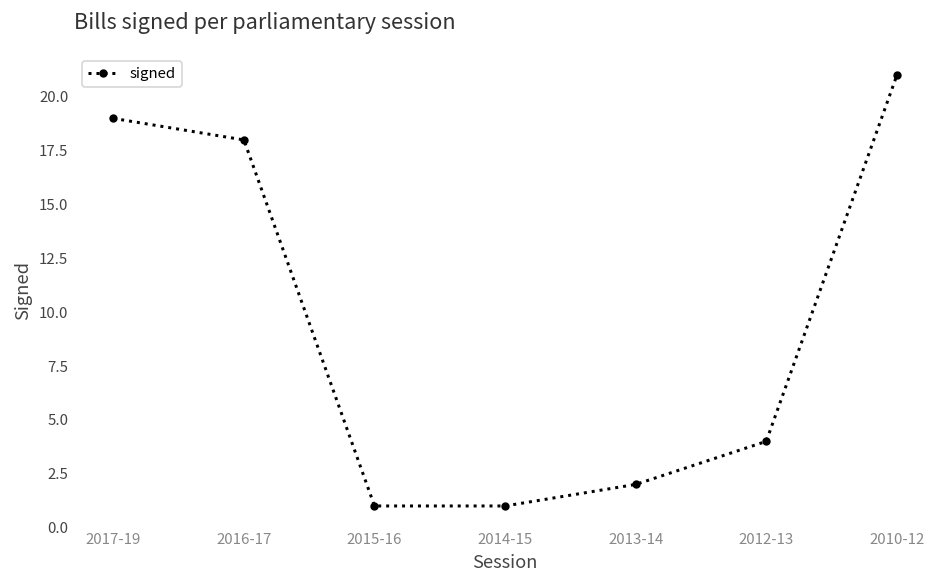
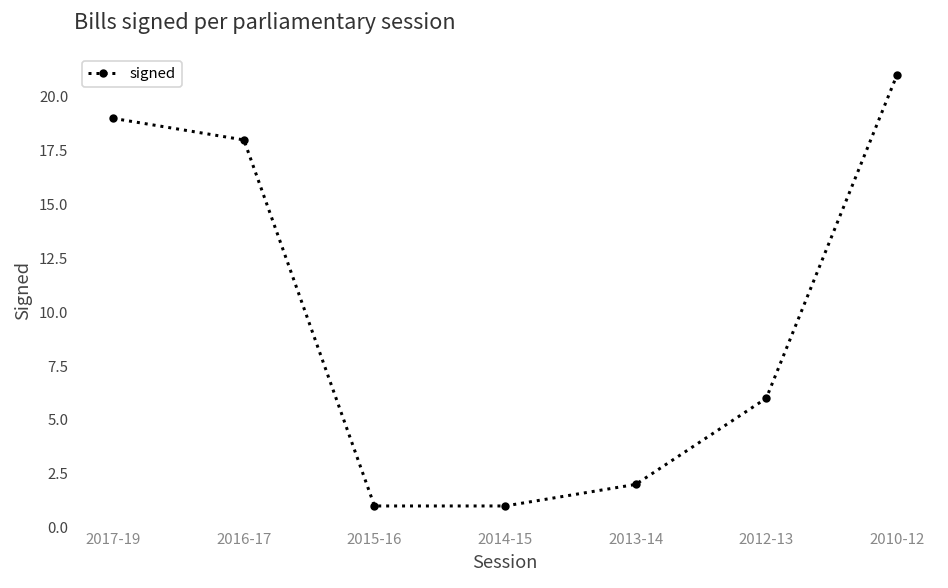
  {
    "2017-19": 19,
    "2016-17": 18,
    "2015-16": 1,
    "2014-15": 1,
    "2013-14": 2,
-   "2012-13": 4,
+   "2012-13": 6,
    "2010-12": 21
  }
